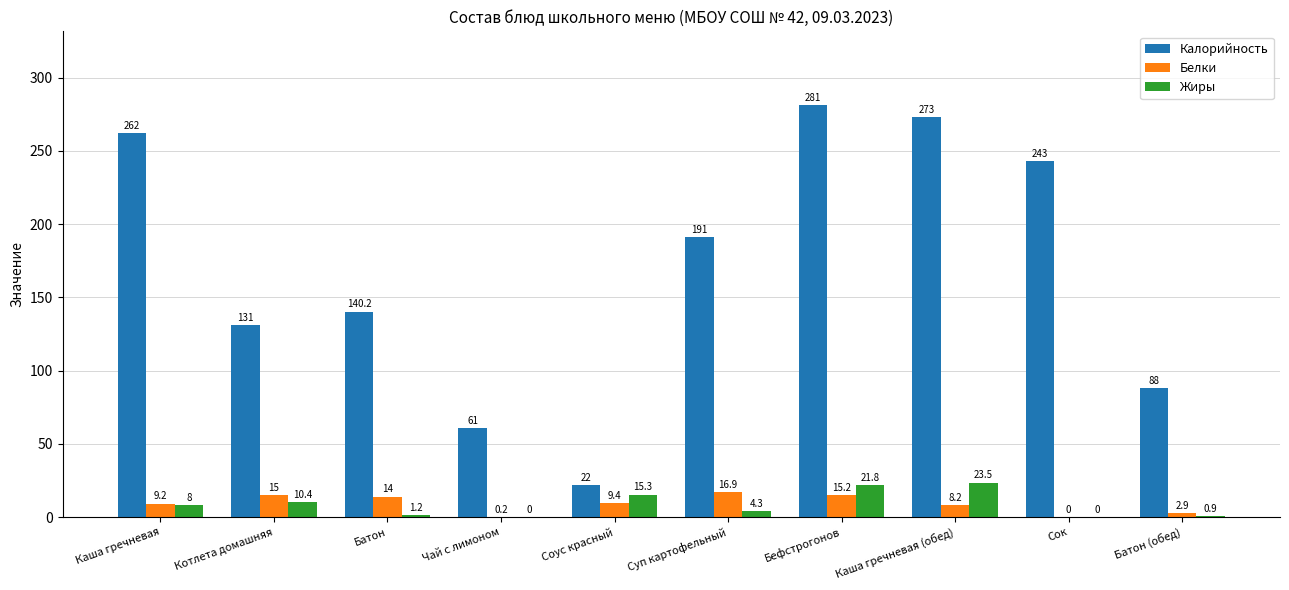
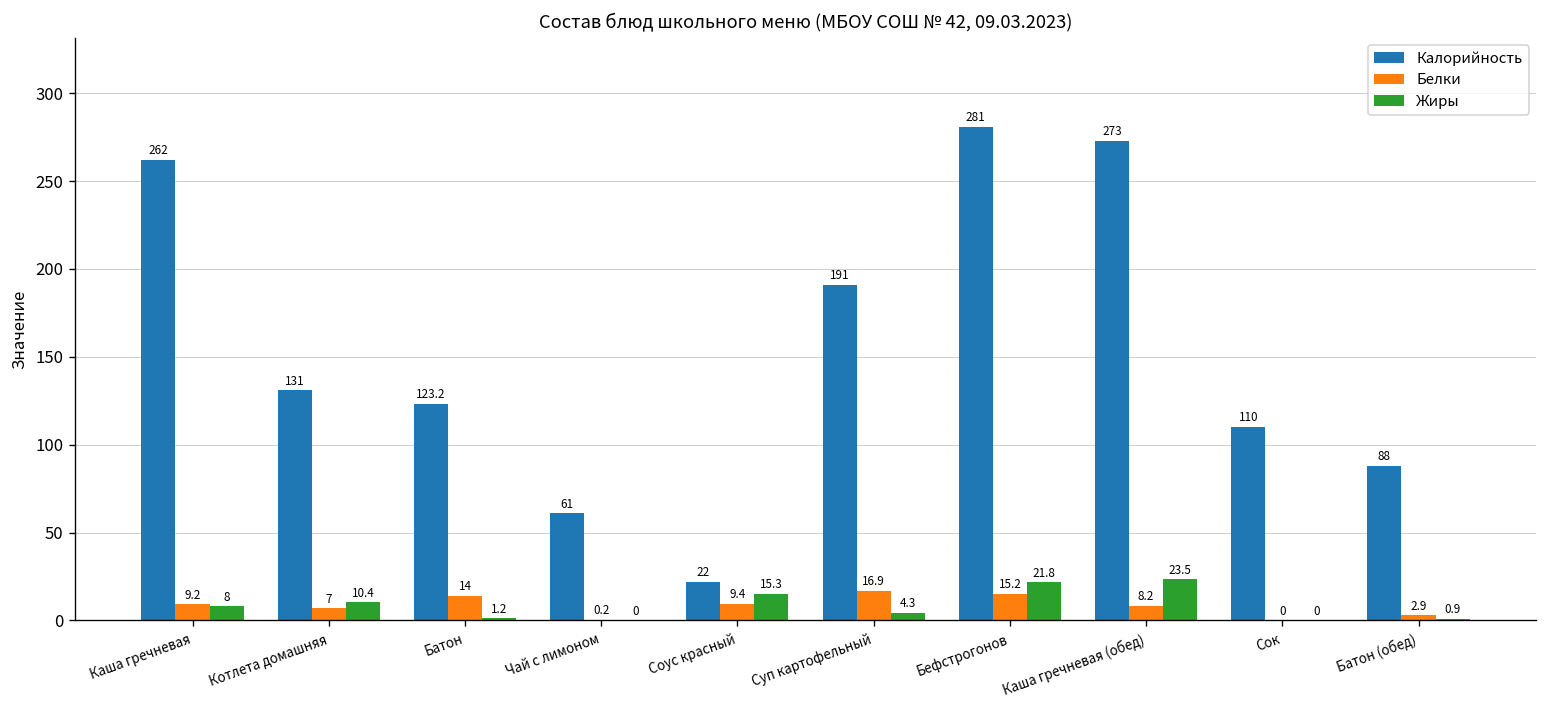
  {
    "Калорийность": {
      "Каша гречневая": 262,
      "Котлета домашняя": 131,
-     "Батон": 140.2,
+     "Батон": 123.2,
      "Чай с лимоном": 61,
      "Соус красный": 22,
      "Суп картофельный": 191,
      "Бефстрогонов": 281,
      "Каша гречневая (обед)": 273,
-     "Сок": 243,
+     "Сок": 110,
      "Батон (обед)": 88
    },
    "Белки": {
      "Каша гречневая": 9.2,
-     "Котлета домашняя": 15,
+     "Котлета домашняя": 7,
      "Батон": 14,
      "Чай с лимоном": 0.2,
      "Соус красный": 9.4,
      "Суп картофельный": 16.9,
      "Бефстрогонов": 15.2,
      "Каша гречневая (обед)": 8.2,
      "Сок": 0,
      "Батон (обед)": 2.9
    },
    "Жиры": {
      "Каша гречневая": 8,
      "Котлета домашняя": 10.4,
      "Батон": 1.2,
      "Чай с лимоном": 0,
      "Соус красный": 15.3,
      "Суп картофельный": 4.3,
      "Бефстрогонов": 21.8,
      "Каша гречневая (обед)": 23.5,
      "Сок": 0,
      "Батон (обед)": 0.9
    }
  }
